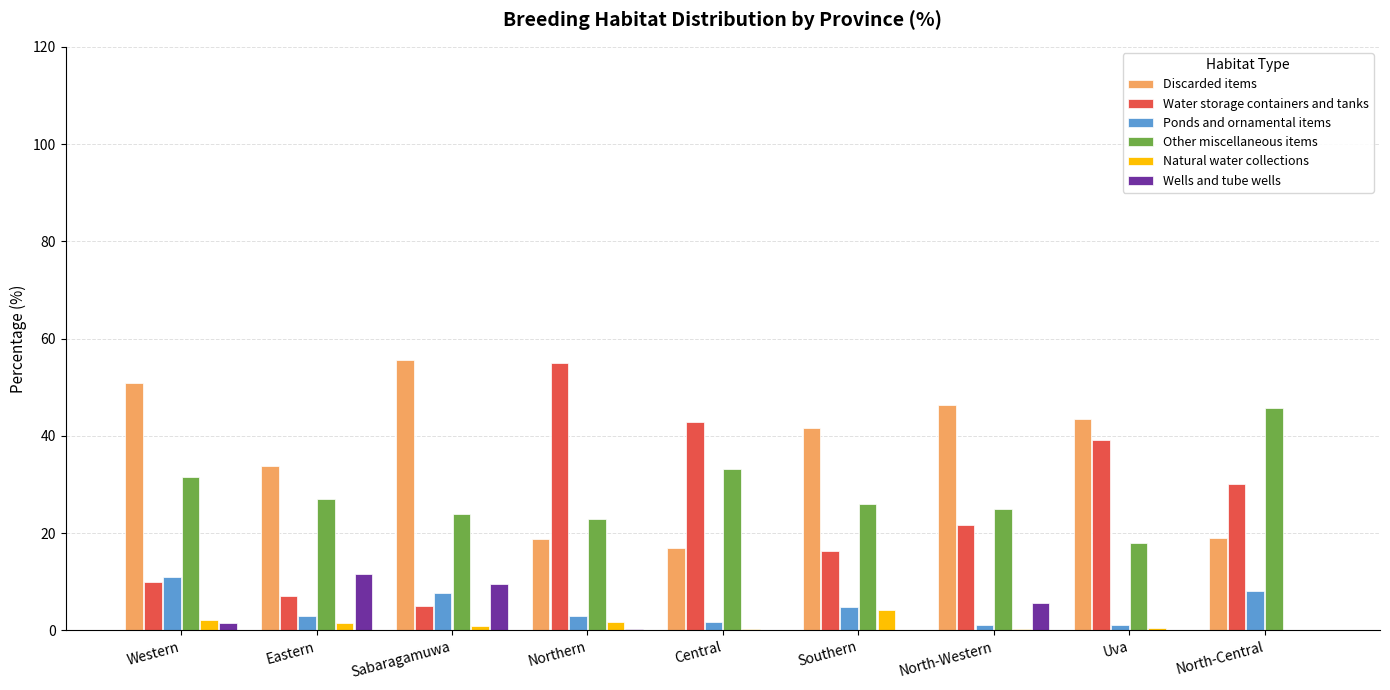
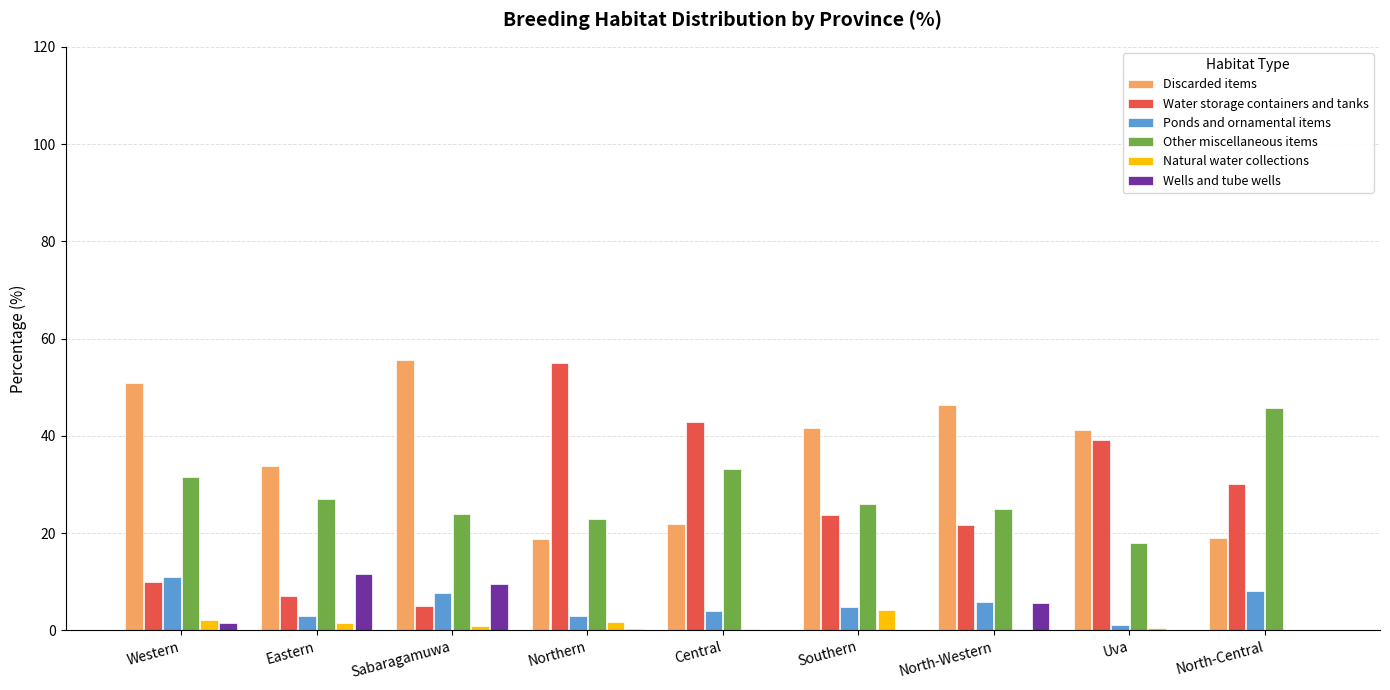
  {
    "Discarded items": {
      "Western": 51,
      "Eastern": 34,
      "Sabaragamuwa": 56,
      "Northern": 19,
-     "Central": 17,
+     "Central": 22,
      "Southern": 42,
      "North-Western": 46,
-     "Uva": 43,
+     "Uva": 41,
      "North-Central": 19
    },
    "Water storage containers and tanks": {
      "Western": 10,
      "Eastern": 7,
      "Sabaragamuwa": 5,
      "Northern": 55,
      "Central": 43,
-     "Southern": 16,
+     "Southern": 24,
      "North-Western": 22,
      "Uva": 39,
      "North-Central": 30
    },
    "Ponds and ornamental items": {
      "Western": 11,
      "Eastern": 3,
      "Sabaragamuwa": 8,
      "Northern": 3,
-     "Central": 2,
+     "Central": 4,
      "Southern": 5,
-     "North-Western": 1,
+     "North-Western": 6,
      "Uva": 1,
      "North-Central": 8
    },
    "Other miscellaneous items": {
      "Western": 32,
      "Eastern": 27,
      "Sabaragamuwa": 24,
      "Northern": 23,
      "Central": 33,
      "Southern": 26,
      "North-Western": 25,
      "Uva": 18,
      "North-Central": 46
    },
    "Natural water collections": {
      "Western": 2,
      "Eastern": 2,
      "Sabaragamuwa": 1,
      "Northern": 2,
      "Southern": 4,
      "North-Central": 0
    },
    "Wells and tube wells": {
      "Western": 2,
      "Eastern": 12,
      "Sabaragamuwa": 10,
      "Central": 0,
      "Southern": 0,
      "North-Western": 6,
      "Uva": 0,
      "North-Central": 0
    }
  }
